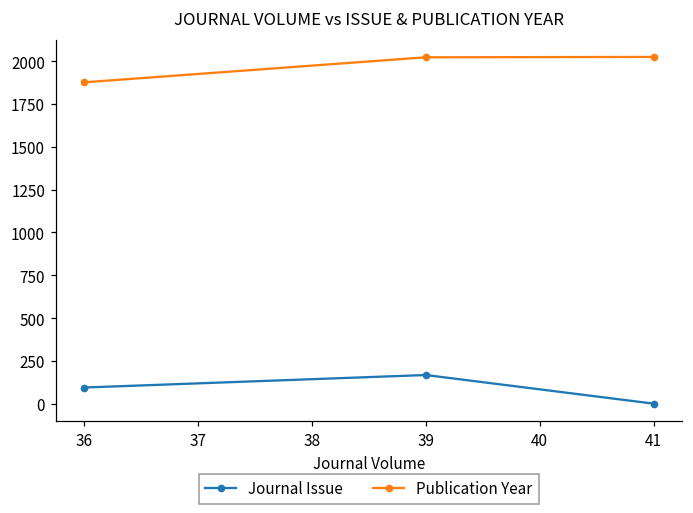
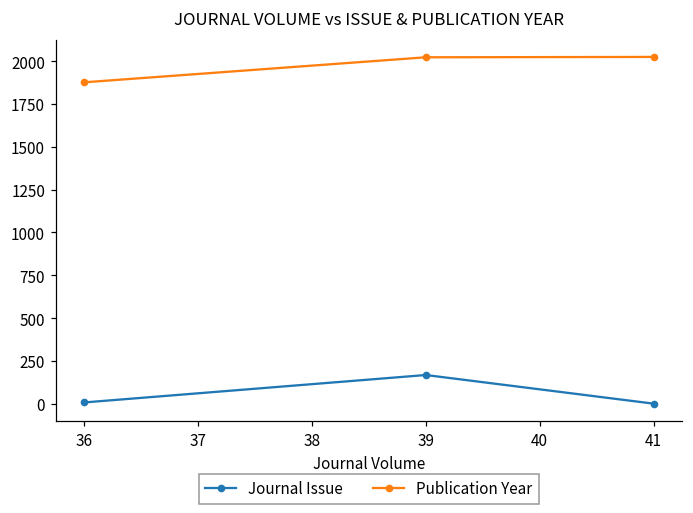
  {
    "Journal Issue": {
-     "36": 100,
+     "36": 10,
      "39": 170,
      "41": 0
    },
    "Publication Year": {
      "36": 1880,
      "39": 2020,
      "41": 2020
    }
  }
